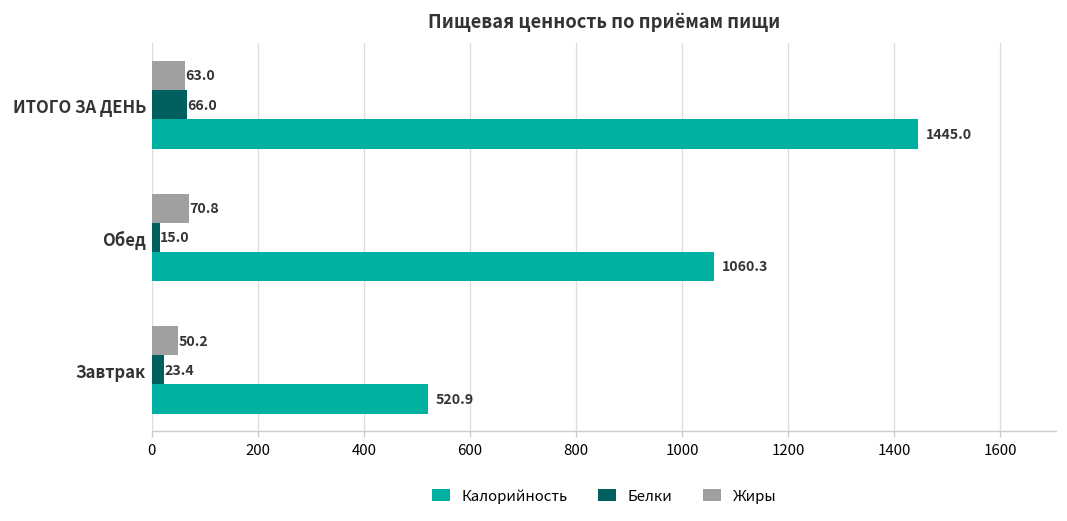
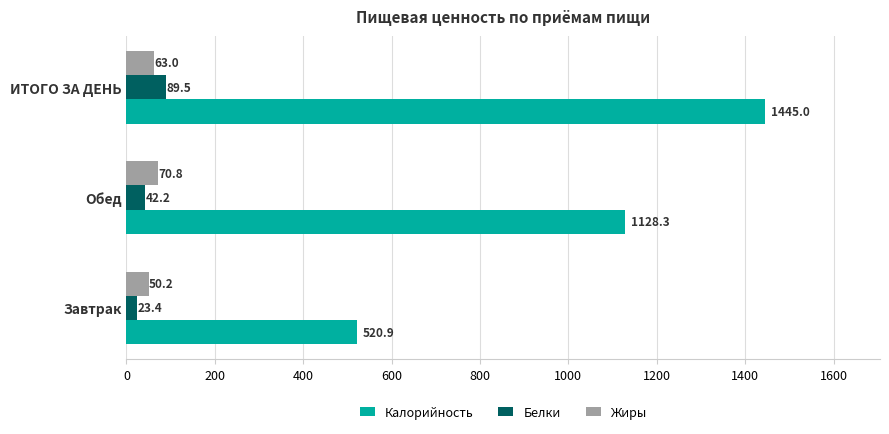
  {
    "Калорийность": {
      "ИТОГО ЗА ДЕНЬ": 1445.0,
-     "Обед": 1060.3,
+     "Обед": 1128.3,
      "Завтрак": 520.9
    },
    "Белки": {
-     "ИТОГО ЗА ДЕНЬ": 66.0,
-     "Обед": 15.0,
+     "ИТОГО ЗА ДЕНЬ": 89.5,
+     "Обед": 42.2,
      "Завтрак": 23.4
    },
    "Жиры": {
      "ИТОГО ЗА ДЕНЬ": 63.0,
      "Обед": 70.8,
      "Завтрак": 50.2
    }
  }
